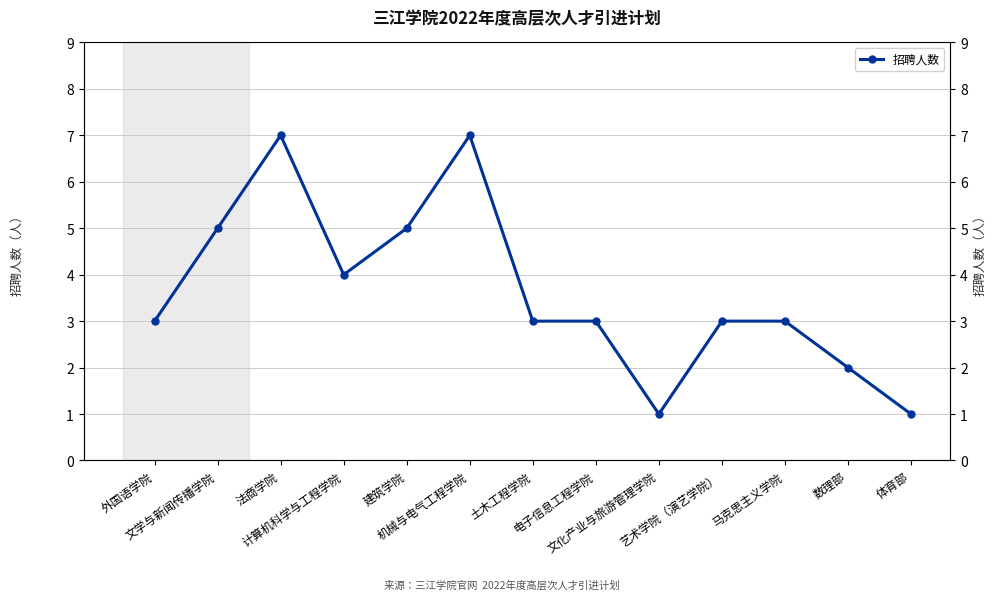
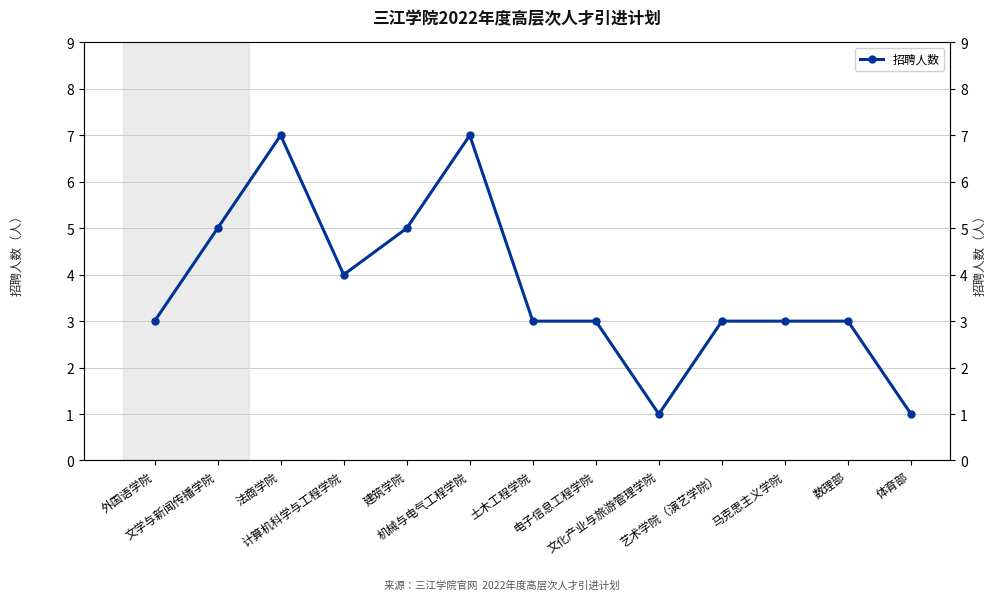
  {
    "外国语学院": 3,
    "文学与新闻传播学院": 5,
    "法商学院": 7,
    "计算机科学与工程学院": 4,
    "建筑学院": 5,
    "机械与电气工程学院": 7,
    "土木工程学院": 3,
    "电子信息工程学院": 3,
    "文化产业与旅游管理学院": 1,
    "艺术学院（演艺学院）": 3,
    "马克思主义学院": 3,
-   "数理部": 2,
+   "数理部": 3,
    "体育部": 1
  }
